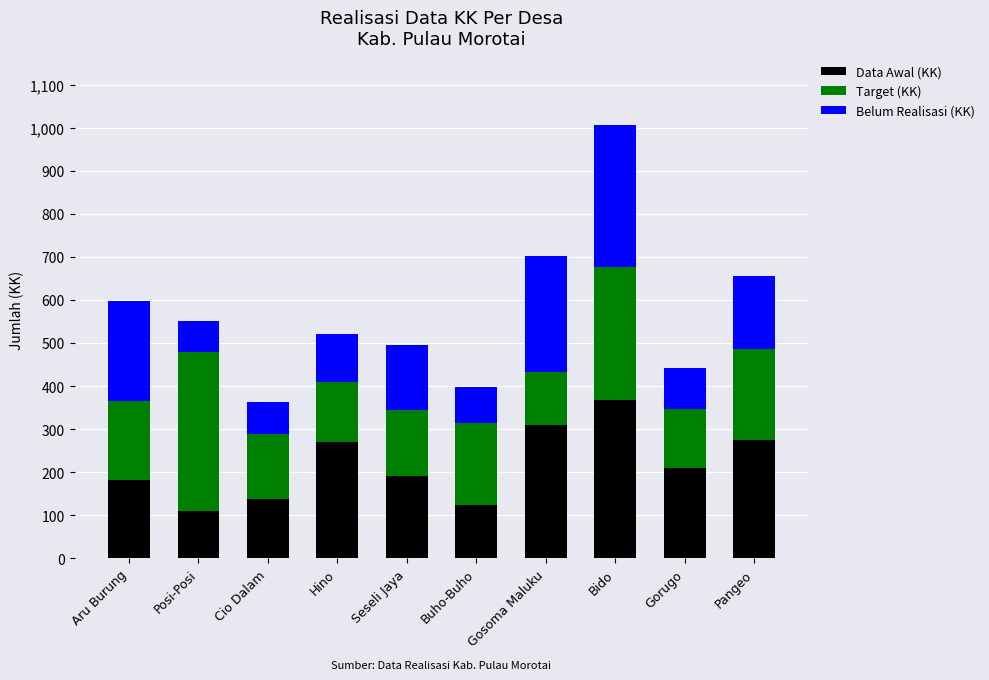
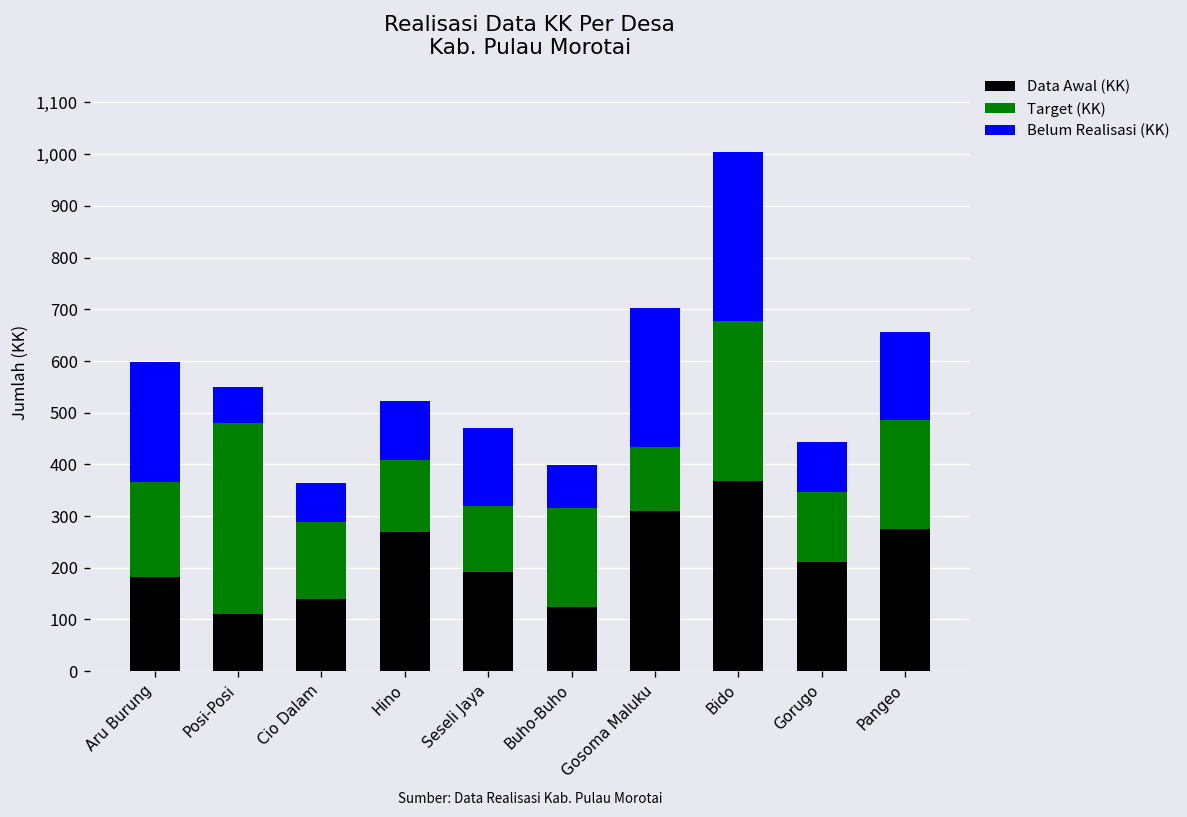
  {
    "Data Awal (KK)": {
      "Aru Burung": 180,
      "Posi-Posi": 110,
      "Cio Dalam": 140,
      "Hino": 270,
      "Seseli Jaya": 190,
      "Buho-Buho": 120,
      "Gosoma Maluku": 310,
      "Bido": 370,
      "Gorugo": 210,
      "Pangeo": 280
    },
    "Target (KK)": {
      "Aru Burung": 180,
      "Posi-Posi": 370,
      "Cio Dalam": 150,
      "Hino": 140,
-     "Seseli Jaya": 150,
+     "Seseli Jaya": 130,
      "Buho-Buho": 190,
      "Gosoma Maluku": 120,
      "Bido": 310,
      "Gorugo": 140,
      "Pangeo": 210
    },
    "Belum Realisasi (KK)": {
      "Aru Burung": 230,
      "Posi-Posi": 70,
      "Cio Dalam": 80,
      "Hino": 110,
      "Seseli Jaya": 150,
      "Buho-Buho": 80,
      "Gosoma Maluku": 270,
      "Bido": 330,
      "Gorugo": 100,
      "Pangeo": 170
    }
  }
